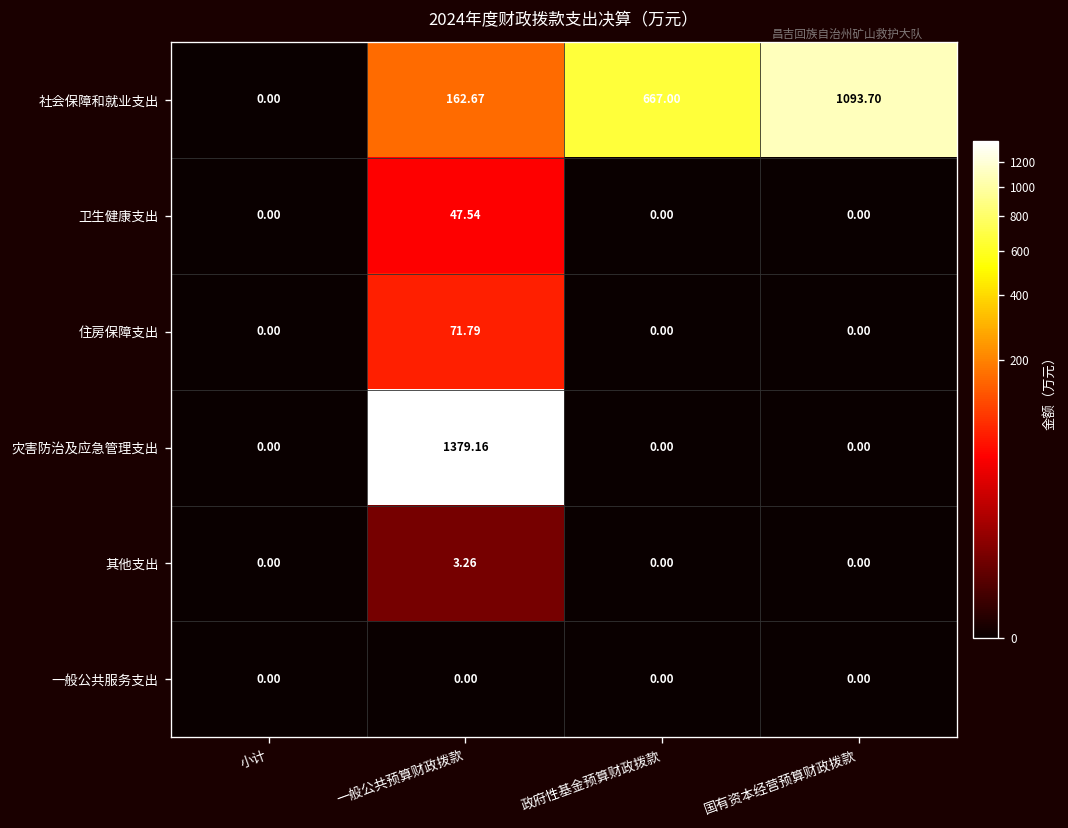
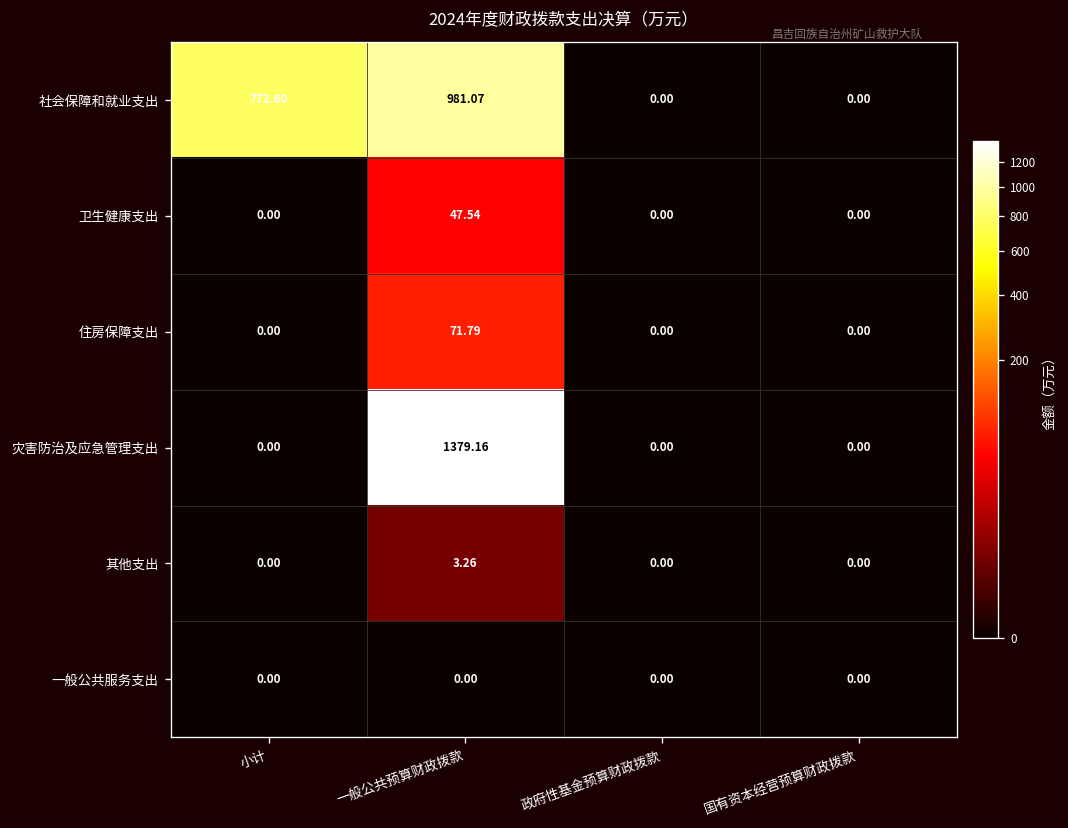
  {
    "社会保障和就业支出": {
-     "小计": 0.00,
-     "一般公共预算财政拨款": 162.67,
-     "政府性基金预算财政拨款": 667.00,
-     "国有资本经营预算财政拨款": 1093.70
+     "小计": 772.60,
+     "一般公共预算财政拨款": 981.07,
+     "政府性基金预算财政拨款": 0.00,
+     "国有资本经营预算财政拨款": 0.00
    },
    "卫生健康支出": {
      "小计": 0.00,
      "一般公共预算财政拨款": 47.54,
      "政府性基金预算财政拨款": 0.00,
      "国有资本经营预算财政拨款": 0.00
    },
    "住房保障支出": {
      "小计": 0.00,
      "一般公共预算财政拨款": 71.79,
      "政府性基金预算财政拨款": 0.00,
      "国有资本经营预算财政拨款": 0.00
    },
    "灾害防治及应急管理支出": {
      "小计": 0.00,
      "一般公共预算财政拨款": 1379.16,
      "政府性基金预算财政拨款": 0.00,
      "国有资本经营预算财政拨款": 0.00
    },
    "其他支出": {
      "小计": 0.00,
      "一般公共预算财政拨款": 3.26,
      "政府性基金预算财政拨款": 0.00,
      "国有资本经营预算财政拨款": 0.00
    },
    "一般公共服务支出": {
      "小计": 0.00,
      "一般公共预算财政拨款": 0.00,
      "政府性基金预算财政拨款": 0.00,
      "国有资本经营预算财政拨款": 0.00
    }
  }
